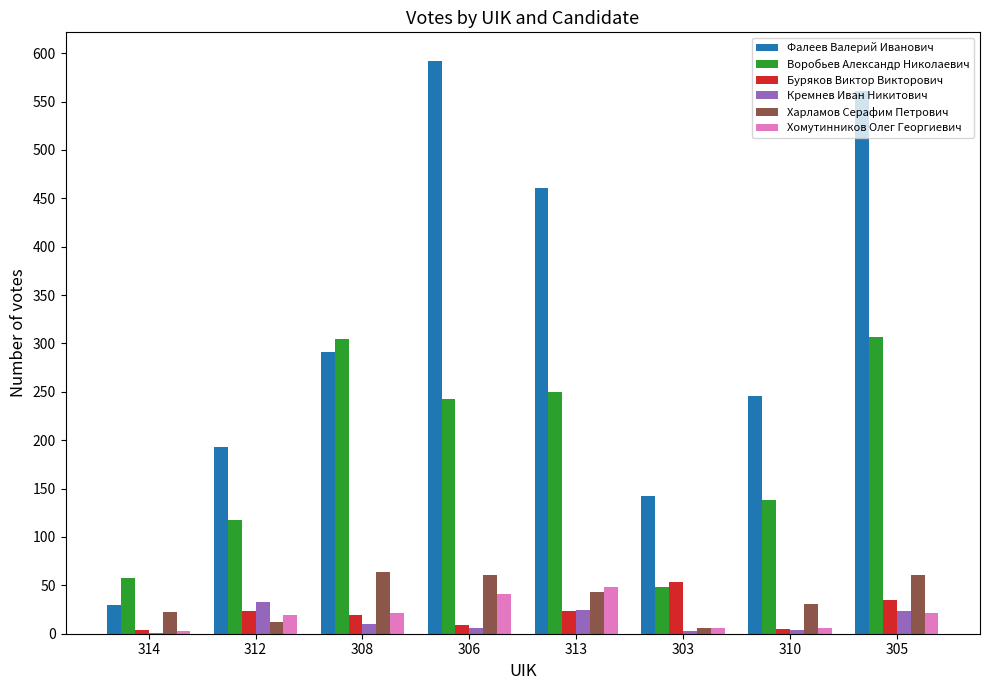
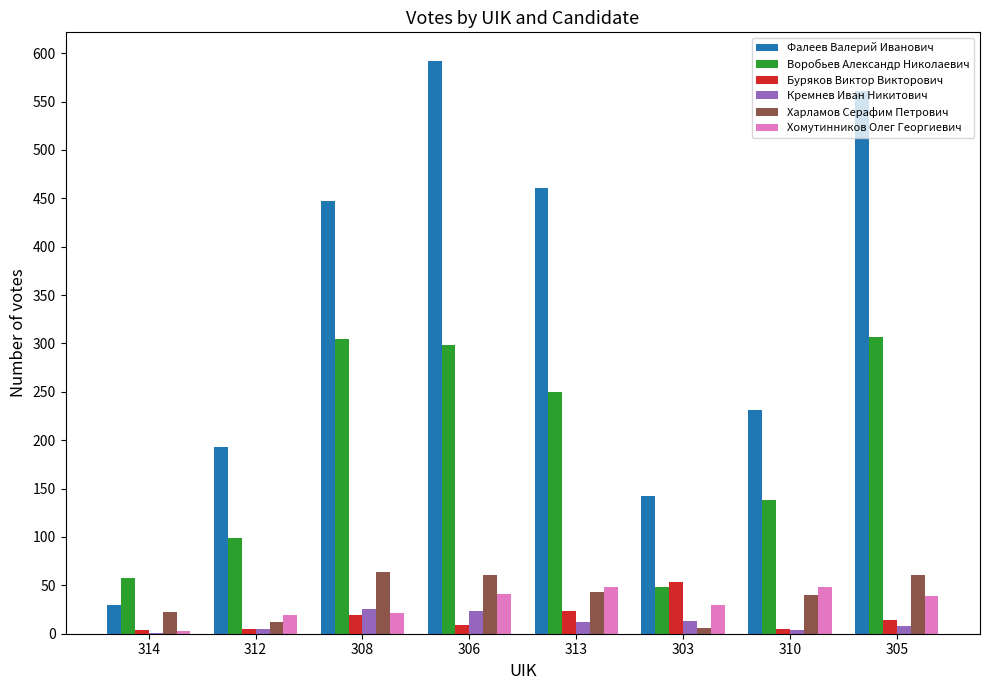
  {
    "Фалеев Валерий Иванович": {
      "314": 30,
      "312": 190,
-     "308": 290,
+     "308": 450,
      "306": 590,
      "313": 460,
      "303": 140,
-     "310": 250
+     "310": 230
    },
    "Воробьев Александр Николаевич": {
      "314": 60,
-     "312": 120,
+     "312": 100,
      "308": 310,
-     "306": 240,
+     "306": 300,
      "313": 250,
      "303": 50,
      "310": 140,
      "305": 310
    },
    "Буряков Виктор Викторович": {
      "314": 0,
-     "312": 20,
+     "312": 10,
      "308": 20,
      "306": 10,
      "313": 20,
      "303": 50,
      "310": 10,
-     "305": 40
+     "305": 10
    },
    "Кремнев Иван Никитович": {
-     "312": 30,
-     "308": 10,
-     "306": 10,
-     "313": 30,
-     "303": 0,
+     "312": 10,
+     "308": 30,
+     "306": 20,
+     "313": 10,
+     "303": 10,
      "310": 0,
-     "305": 20
+     "305": 10
    },
    "Харламов Серафим Петрович": {
      "314": 20,
      "312": 10,
      "308": 60,
      "306": 60,
      "313": 40,
      "303": 10,
-     "310": 30,
+     "310": 40,
      "305": 60
    },
    "Хомутинников Олег Георгиевич": {
      "314": 0,
      "312": 20,
      "308": 20,
      "306": 40,
      "313": 50,
-     "303": 10,
-     "310": 10,
-     "305": 20
+     "303": 30,
+     "310": 50,
+     "305": 40
    }
  }
